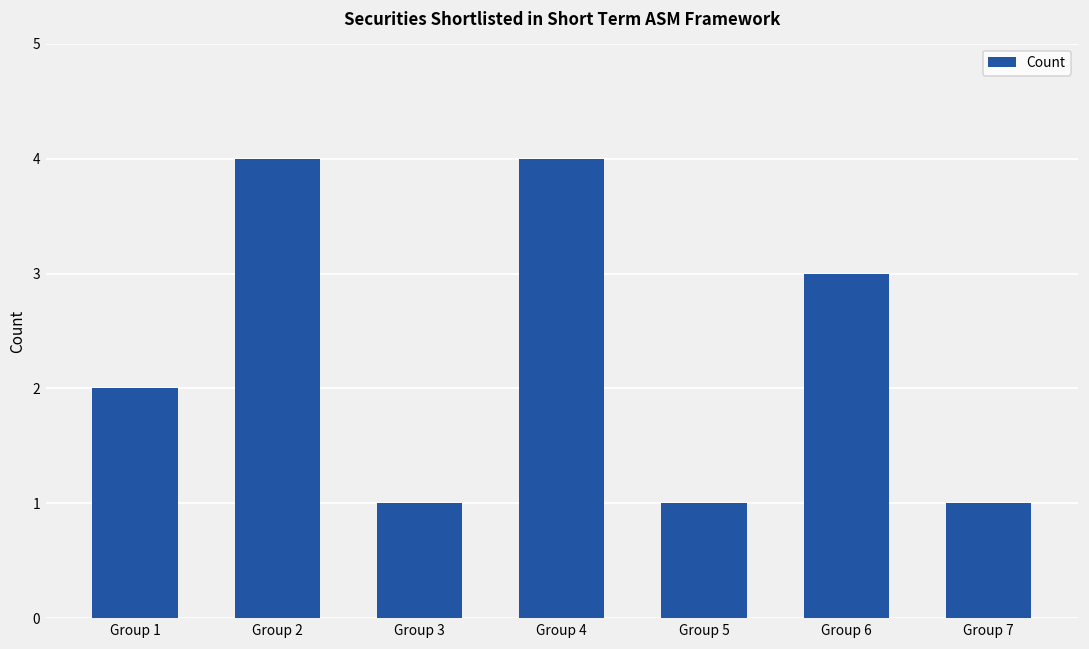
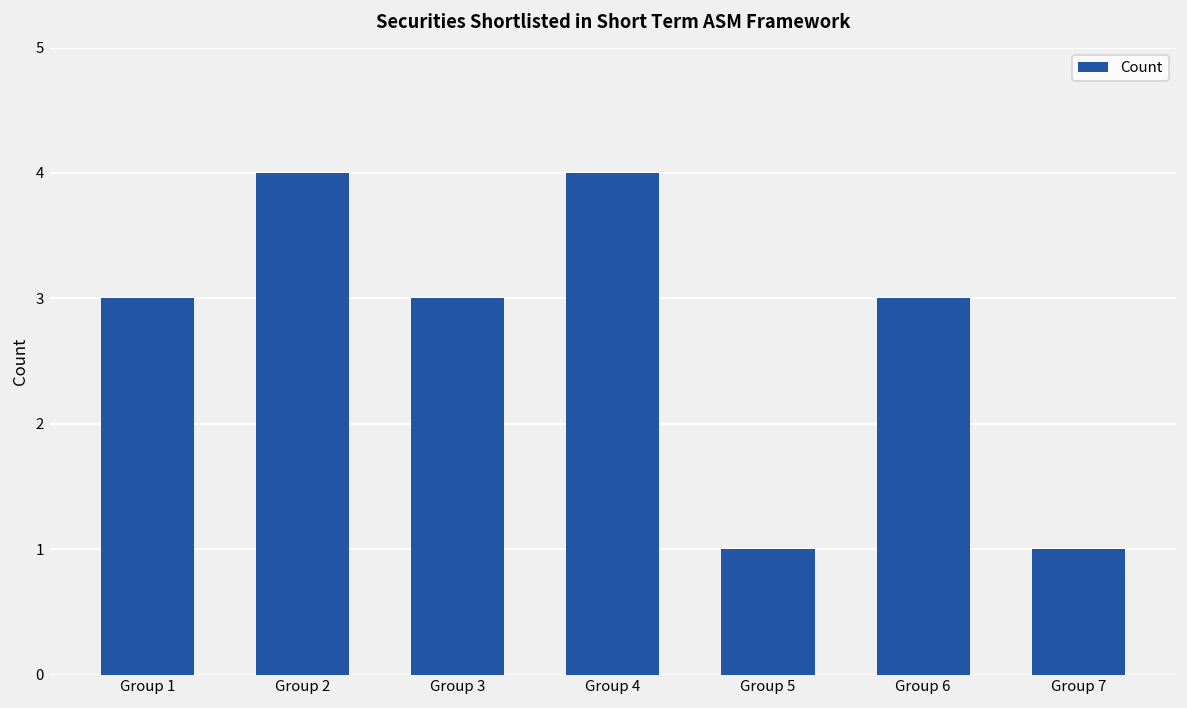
  {
-   "Group 1": 2,
+   "Group 1": 3,
    "Group 2": 4,
-   "Group 3": 1,
+   "Group 3": 3,
    "Group 4": 4,
    "Group 5": 1,
    "Group 6": 3,
    "Group 7": 1
  }
